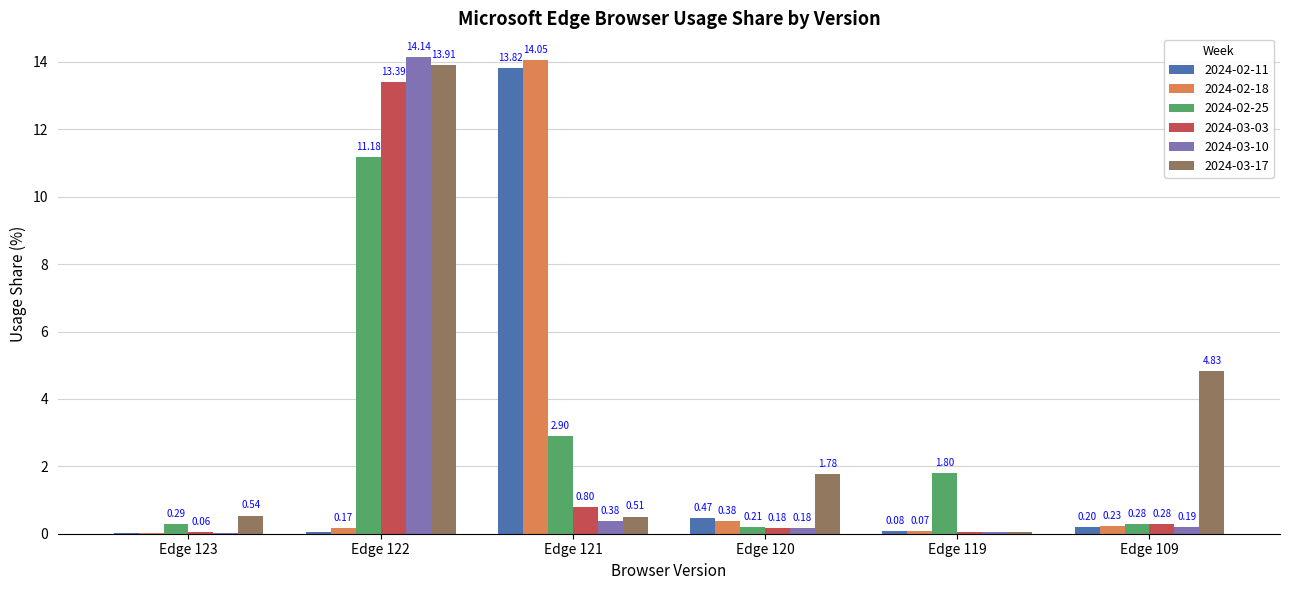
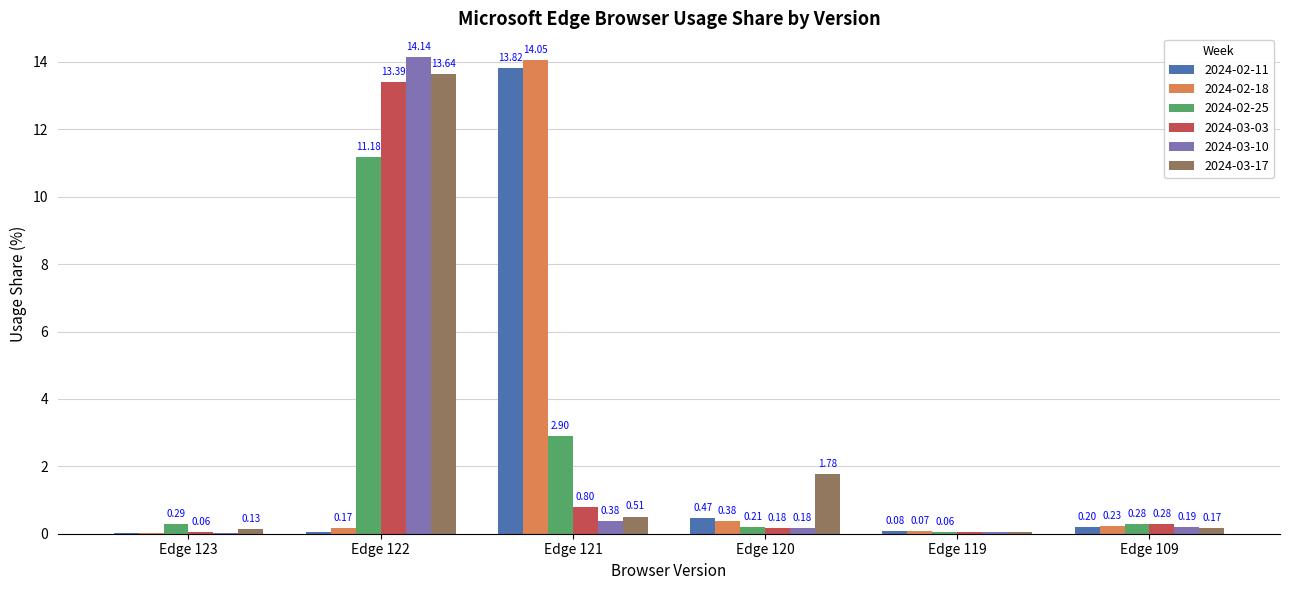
  {
    "2024-02-25": {
      "Edge 123": 0.29,
      "Edge 122": 11.18,
      "Edge 121": 2.90,
      "Edge 120": 0.21,
-     "Edge 119": 1.80,
+     "Edge 119": 0.06,
      "Edge 109": 0.28
    },
    "2024-03-17": {
-     "Edge 123": 0.54,
-     "Edge 122": 13.91,
+     "Edge 123": 0.13,
+     "Edge 122": 13.64,
      "Edge 121": 0.51,
      "Edge 120": 1.78,
-     "Edge 109": 4.83
+     "Edge 109": 0.17
    }
  }
